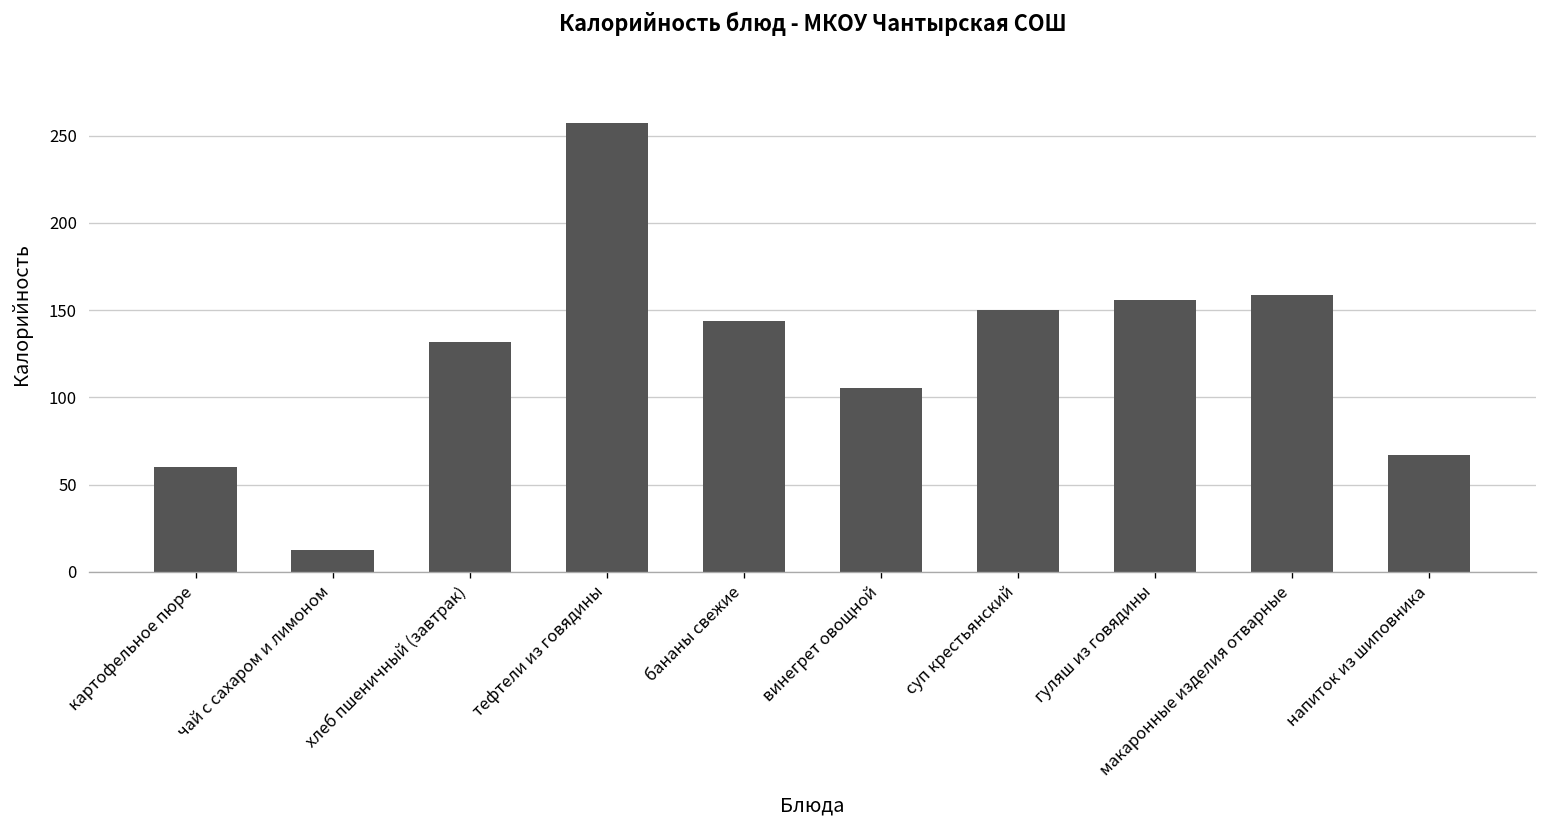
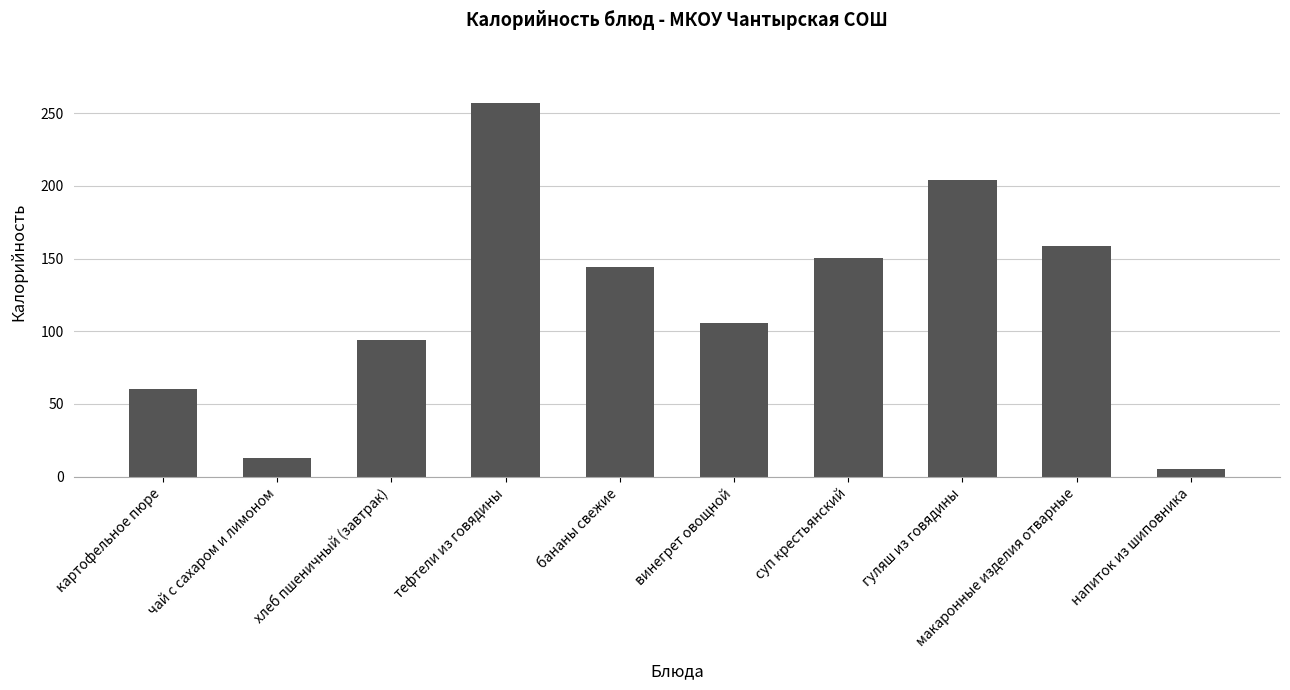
  {
    "картофельное пюре": 60,
    "чай с сахаром и лимоном": 13,
-   "хлеб пшеничный (завтрак)": 132,
+   "хлеб пшеничный (завтрак)": 94,
    "тефтели из говядины": 257,
    "бананы свежие": 144,
    "винегрет овощной": 106,
    "суп крестьянский": 150,
-   "гуляш из говядины": 156,
+   "гуляш из говядины": 204,
    "макаронные изделия отварные": 159,
-   "напиток из шиповника": 67
+   "напиток из шиповника": 5
  }
